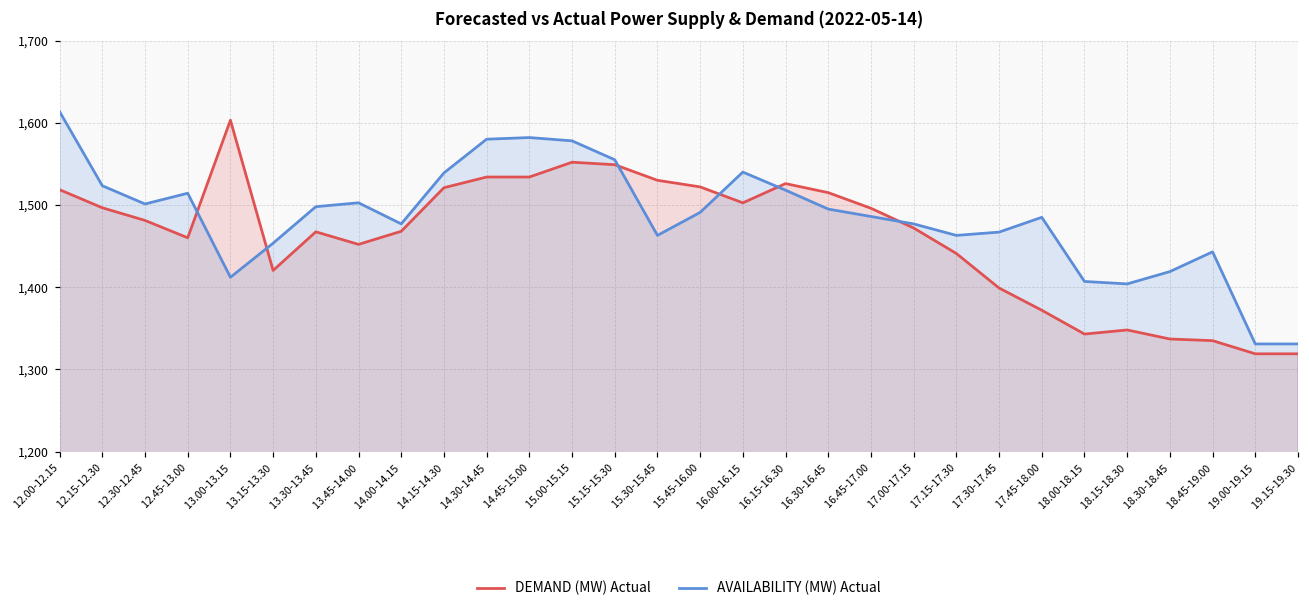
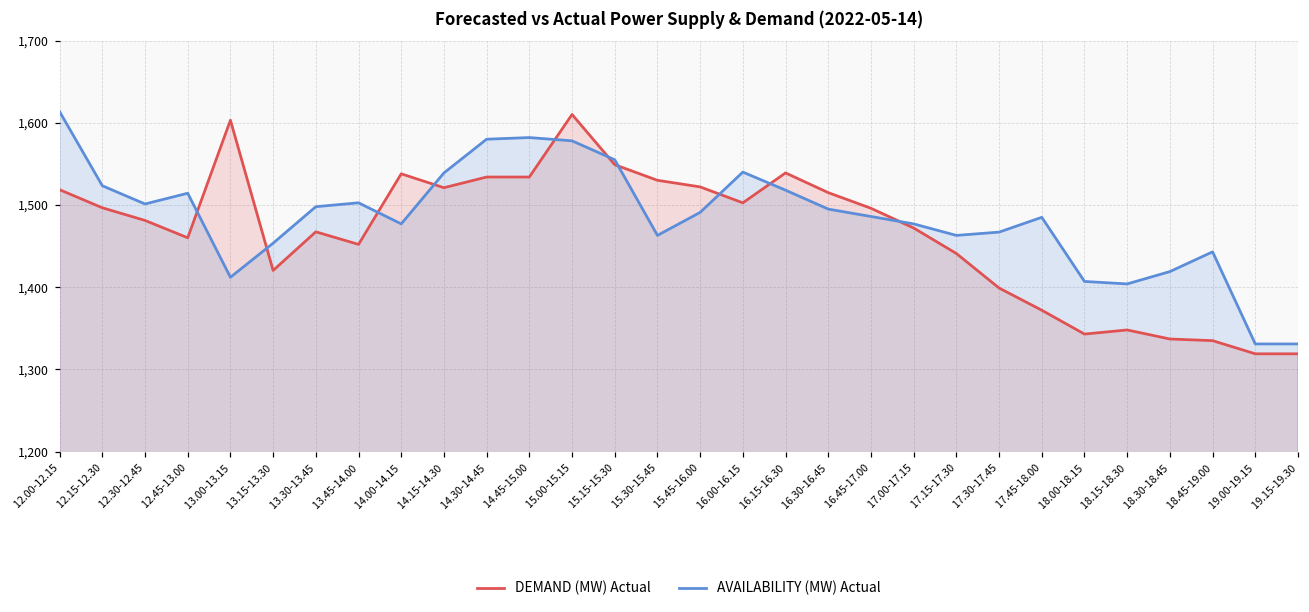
  {
    "DEMAND (MW) Actual": {
      "12.00-12.15": "1,520",
      "12.15-12.30": "1,500",
      "12.30-12.45": "1,480",
      "12.45-13.00": "1,460",
      "13.00-13.15": "1,600",
      "13.15-13.30": "1,420",
      "13.30-13.45": "1,470",
      "13.45-14.00": "1,450",
-     "14.00-14.15": "1,470",
+     "14.00-14.15": "1,540",
      "14.15-14.30": "1,520",
      "14.30-14.45": "1,530",
      "14.45-15.00": "1,530",
-     "15.00-15.15": "1,550",
+     "15.00-15.15": "1,610",
      "15.15-15.30": "1,550",
      "15.30-15.45": "1,530",
      "15.45-16.00": "1,520",
      "16.00-16.15": "1,500",
-     "16.15-16.30": "1,530",
+     "16.15-16.30": "1,540",
      "16.30-16.45": "1,520",
      "16.45-17.00": "1,500",
      "17.00-17.15": "1,470",
      "17.15-17.30": "1,440",
      "17.30-17.45": "1,400",
      "17.45-18.00": "1,370",
      "18.00-18.15": "1,340",
      "18.15-18.30": "1,350",
      "18.30-18.45": "1,340",
      "18.45-19.00": "1,340",
      "19.00-19.15": "1,320",
      "19.15-19.30": "1,320"
    },
    "AVAILABILITY (MW) Actual": {
      "12.00-12.15": "1,610",
      "12.15-12.30": "1,520",
      "12.30-12.45": "1,500",
      "12.45-13.00": "1,510",
      "13.00-13.15": "1,410",
      "13.15-13.30": "1,450",
      "13.30-13.45": "1,500",
      "13.45-14.00": "1,500",
      "14.00-14.15": "1,480",
      "14.15-14.30": "1,540",
      "14.30-14.45": "1,580",
      "14.45-15.00": "1,580",
      "15.00-15.15": "1,580",
      "15.15-15.30": "1,560",
      "15.30-15.45": "1,460",
      "15.45-16.00": "1,490",
      "16.00-16.15": "1,540",
      "16.15-16.30": "1,520",
      "16.30-16.45": "1,500",
      "16.45-17.00": "1,490",
      "17.00-17.15": "1,480",
      "17.15-17.30": "1,460",
      "17.30-17.45": "1,470",
      "17.45-18.00": "1,490",
      "18.00-18.15": "1,410",
      "18.15-18.30": "1,400",
      "18.30-18.45": "1,420",
      "18.45-19.00": "1,440",
      "19.00-19.15": "1,330",
      "19.15-19.30": "1,330"
    }
  }
